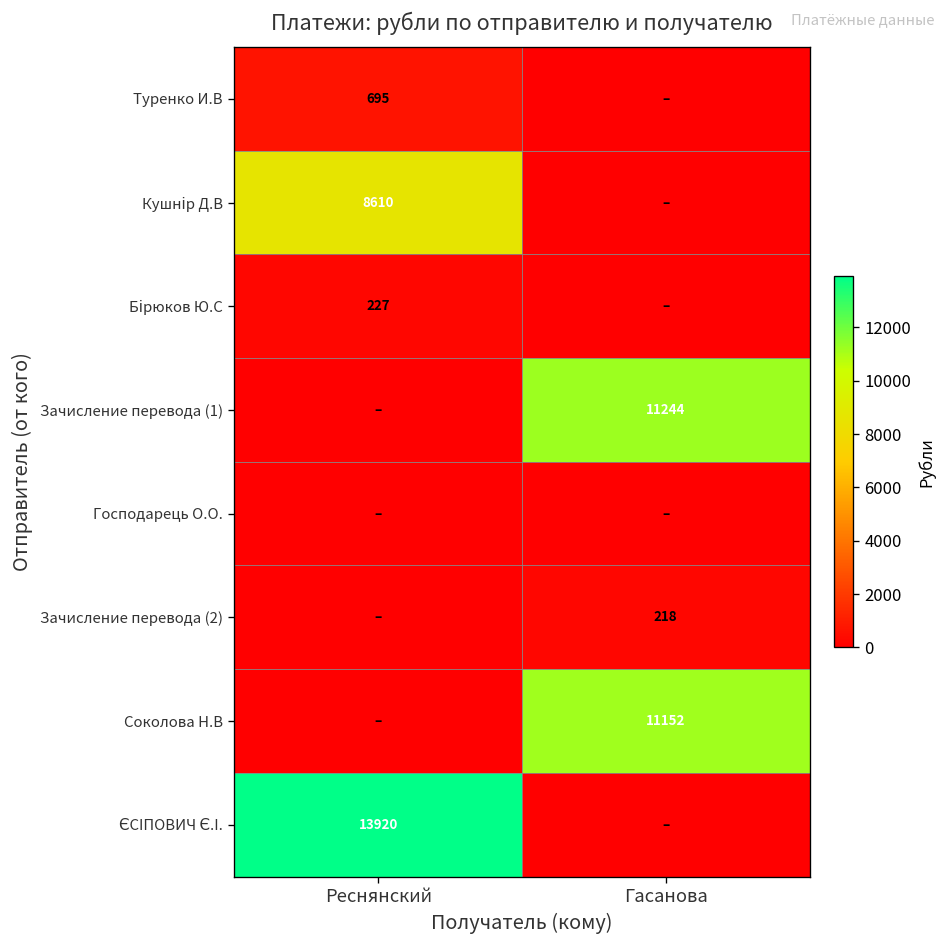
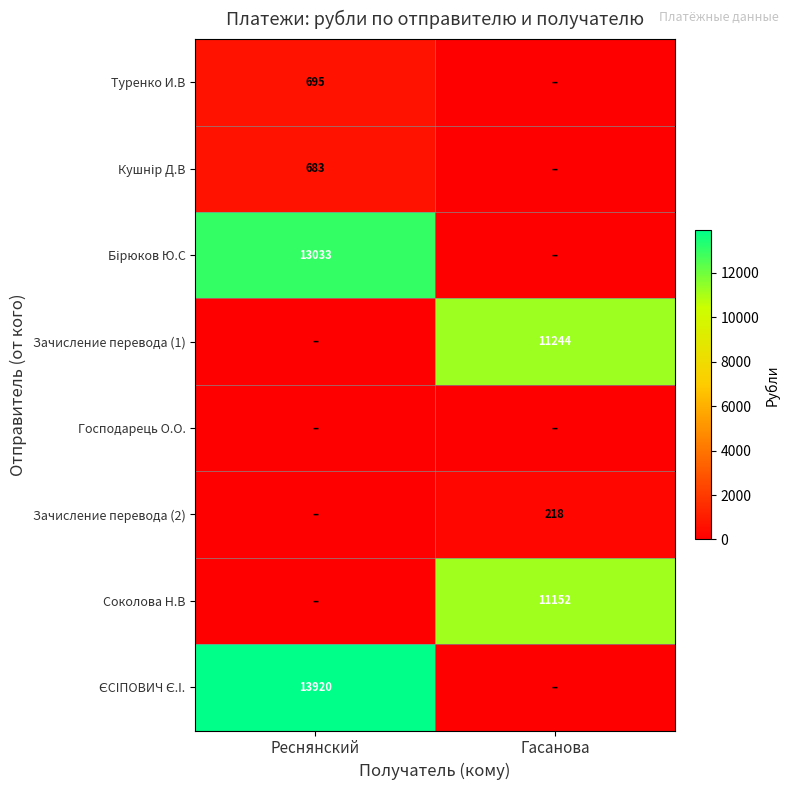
  {
    "Туренко И.В": {
      "Реснянский": 695
    },
    "Кушнір Д.В": {
-     "Реснянский": 8610
+     "Реснянский": 683
    },
    "Бірюков Ю.С": {
-     "Реснянский": 227
+     "Реснянский": 13033
    },
    "Зачисление перевода (1)": {
      "Гасанова": 11244
    },
    "Зачисление перевода (2)": {
      "Гасанова": 218
    },
    "Соколова Н.В": {
      "Гасанова": 11152
    },
    "ЄСIПОВИЧ Є.I.": {
      "Реснянский": 13920
    }
  }
